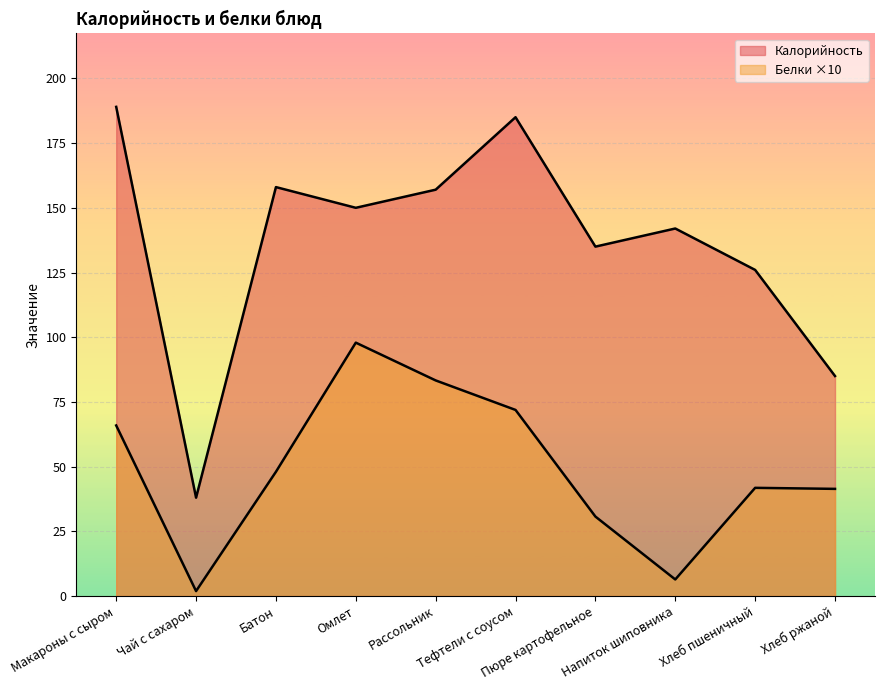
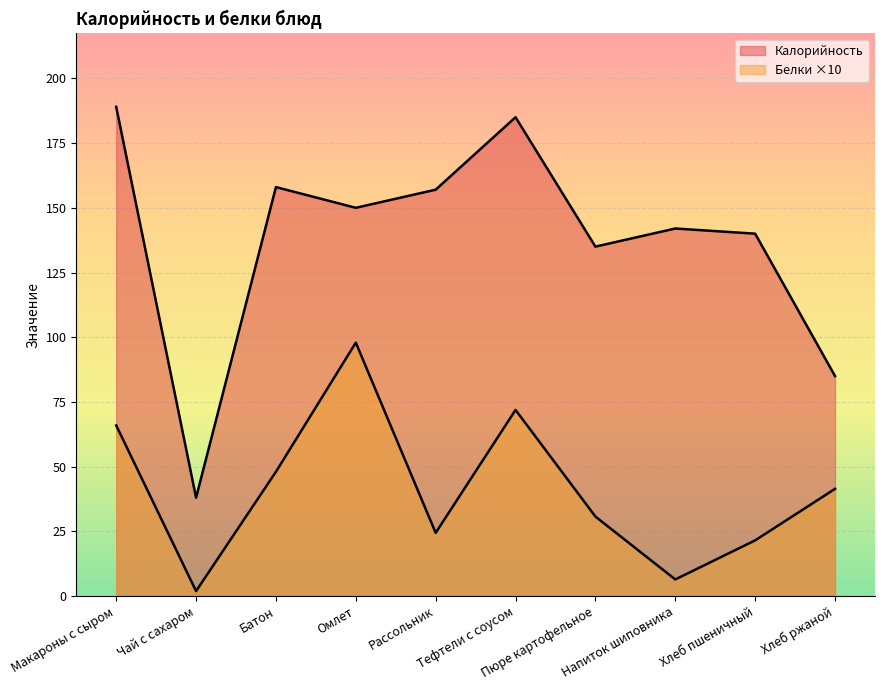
  {
    "Калорийность": {
      "Макароны с сыром": 189,
      "Чай с сахаром": 38,
      "Батон": 158,
      "Омлет": 150,
      "Рассольник": 157,
      "Тефтели с соусом": 185,
      "Пюре картофельное": 135,
      "Напиток шиповника": 142,
-     "Хлеб пшеничный": 126,
+     "Хлеб пшеничный": 140,
      "Хлеб ржаной": 85
    },
    "Белки ×10": {
      "Макароны с сыром": 66,
      "Чай с сахаром": 2,
      "Батон": 48,
      "Омлет": 98,
-     "Рассольник": 83,
+     "Рассольник": 24,
      "Тефтели с соусом": 72,
      "Пюре картофельное": 31,
      "Напиток шиповника": 6,
-     "Хлеб пшеничный": 42,
+     "Хлеб пшеничный": 22,
      "Хлеб ржаной": 41
    }
  }
